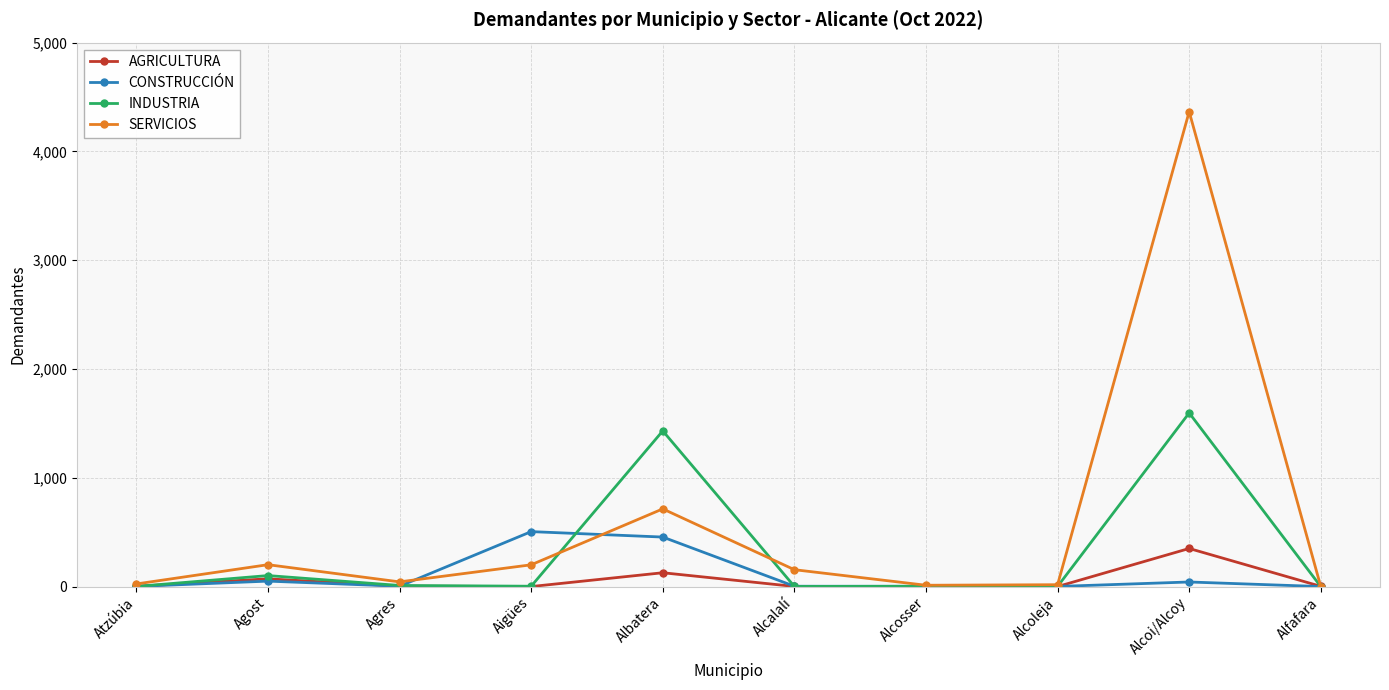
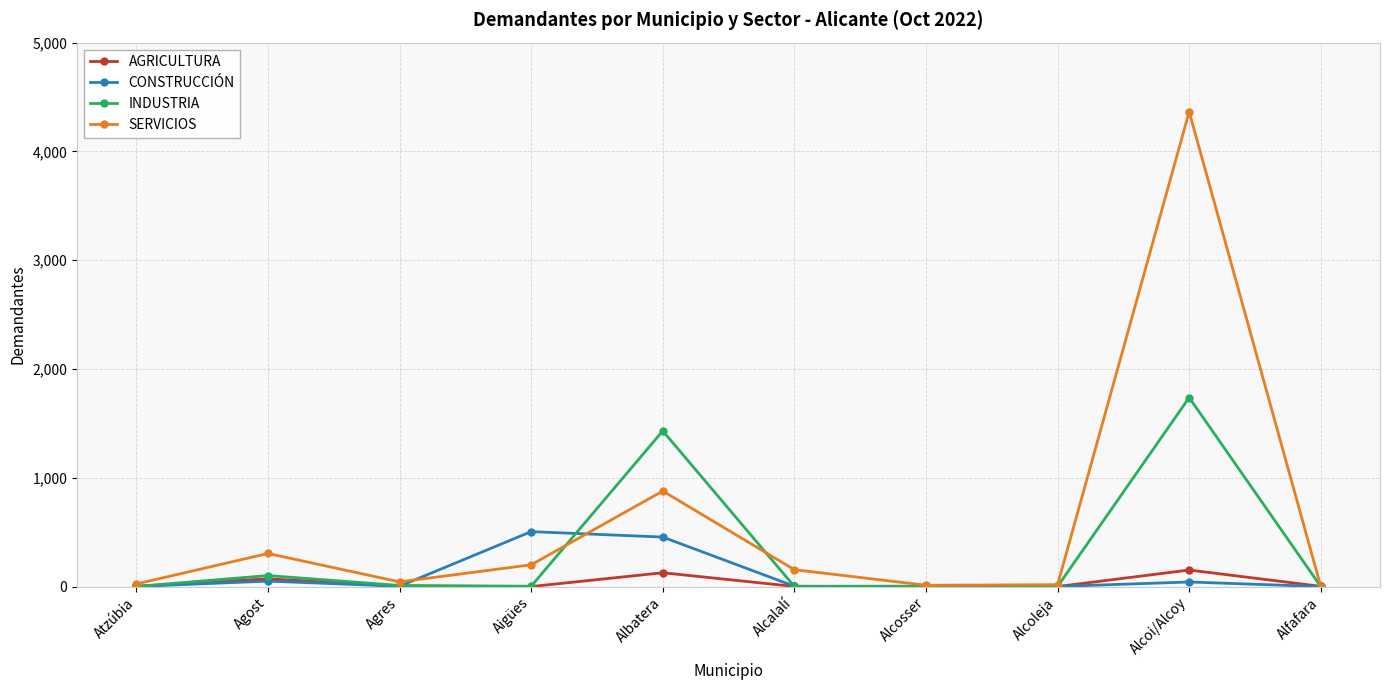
  {
    "AGRICULTURA": {
      "Albatera": "130",
-     "Alcoi/Alcoy": "350"
+     "Alcoi/Alcoy": "150"
    },
    "CONSTRUCCIÓN": {
      "Aigües": "510",
      "Albatera": "460",
      "Alcoi/Alcoy": "40"
    },
    "INDUSTRIA": {
      "Agost": "100",
      "Albatera": "1,430",
-     "Alcoi/Alcoy": "1,600"
+     "Alcoi/Alcoy": "1,740"
    },
    "SERVICIOS": {
-     "Agost": "200",
+     "Agost": "300",
      "Agres": "40",
      "Aigües": "200",
-     "Albatera": "710",
+     "Albatera": "880",
      "Alcalalí": "160",
      "Alcoi/Alcoy": "4,370"
    }
  }
